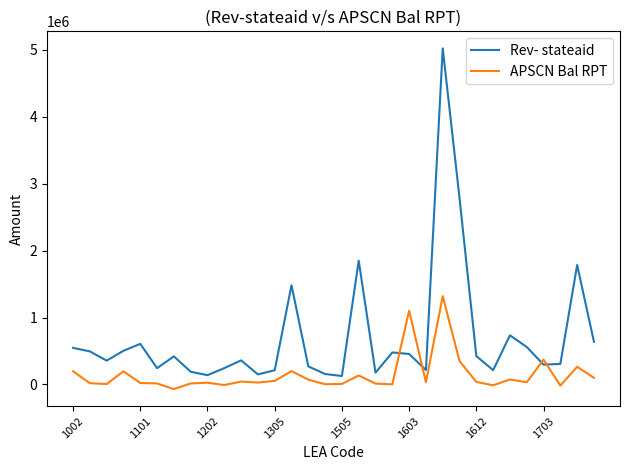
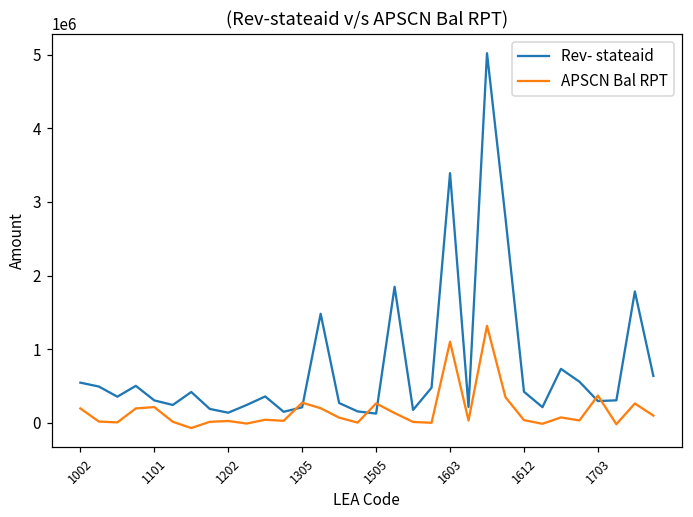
  {
    "Rev- stateaid": {
      "1002": 500000,
-     "1101": 600000,
+     "1101": 300000,
      "1202": 100000,
      "1305": 200000,
      "1505": 100000,
-     "1603": 500000,
+     "1603": 3400000,
      "1612": 400000,
      "1703": 300000
    },
    "APSCN Bal RPT": {
      "1002": 200000,
-     "1101": 0,
+     "1101": 200000,
      "1202": 0,
-     "1305": 100000,
-     "1505": 0,
+     "1305": 300000,
+     "1505": 300000,
      "1603": 1100000,
      "1612": 0,
      "1703": 400000
    }
  }
